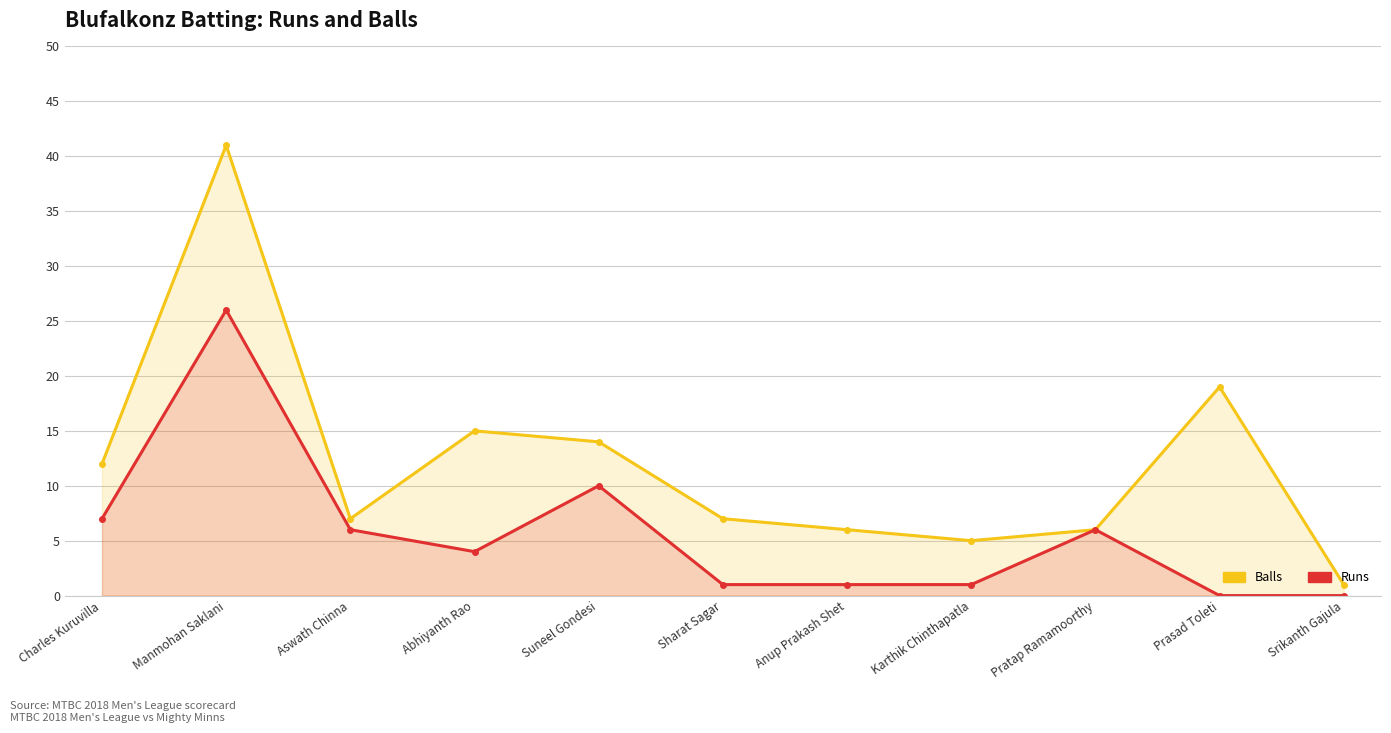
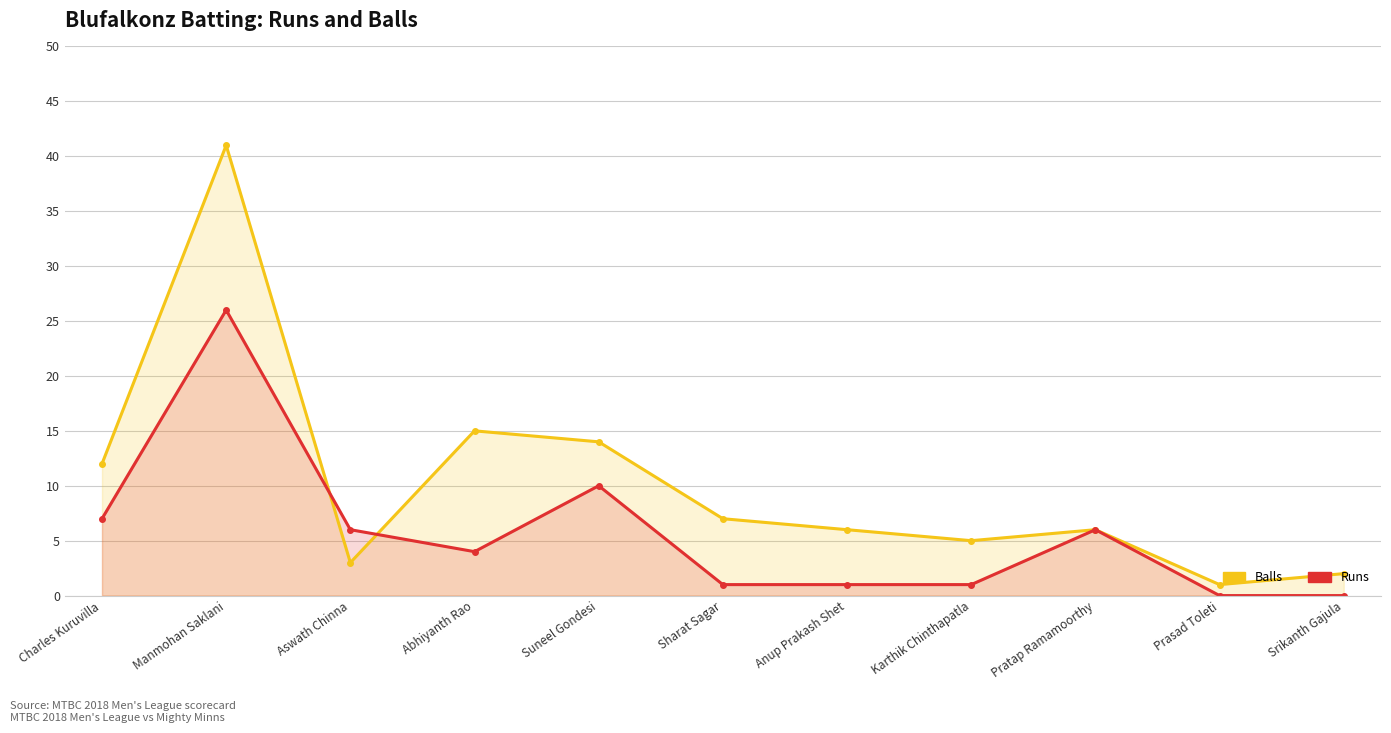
  {
    "Balls": {
      "Charles Kuruvilla": 12,
      "Manmohan Saklani": 41,
-     "Aswath Chinna": 7,
+     "Aswath Chinna": 3,
      "Abhiyanth Rao": 15,
      "Suneel Gondesi": 14,
      "Sharat Sagar": 7,
      "Anup Prakash Shet": 6,
      "Karthik Chinthapatla": 5,
-     "Prasad Toleti": 19,
-     "Srikanth Gajula": 1
+     "Prasad Toleti": 1,
+     "Srikanth Gajula": 2
    },
    "Runs": {
      "Charles Kuruvilla": 7,
      "Manmohan Saklani": 26,
      "Aswath Chinna": 6,
      "Abhiyanth Rao": 4,
      "Suneel Gondesi": 10,
      "Sharat Sagar": 1,
      "Anup Prakash Shet": 1,
      "Karthik Chinthapatla": 1,
      "Prasad Toleti": 0,
      "Srikanth Gajula": 0
    }
  }
